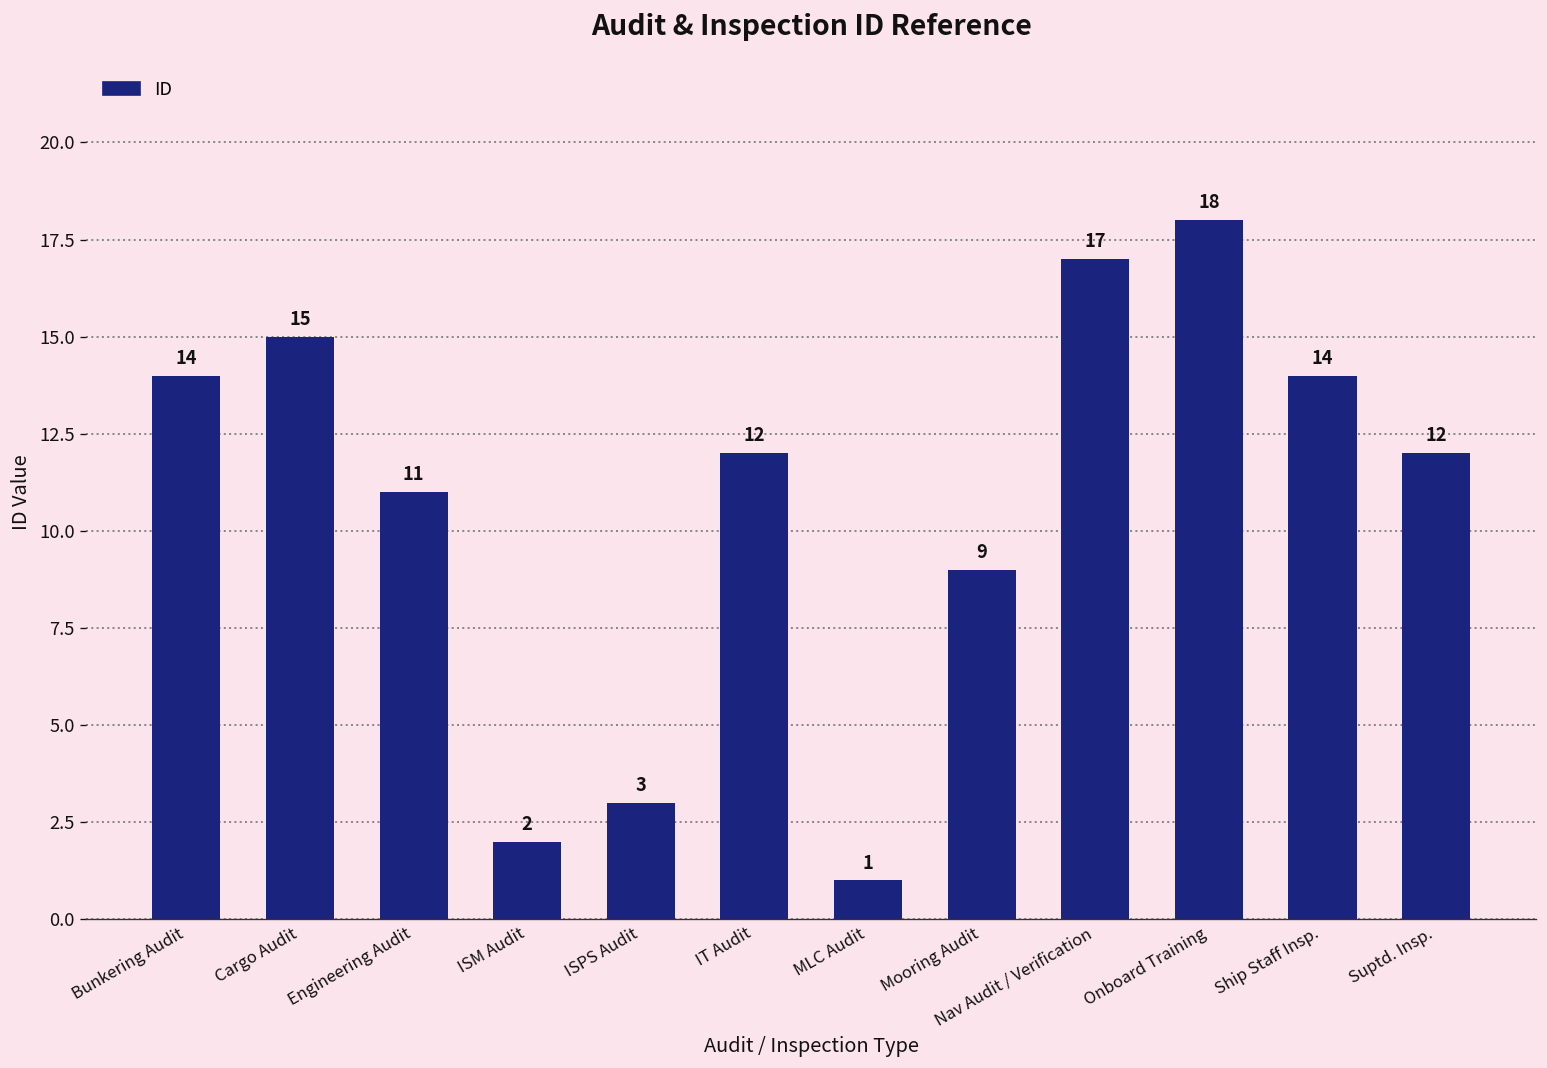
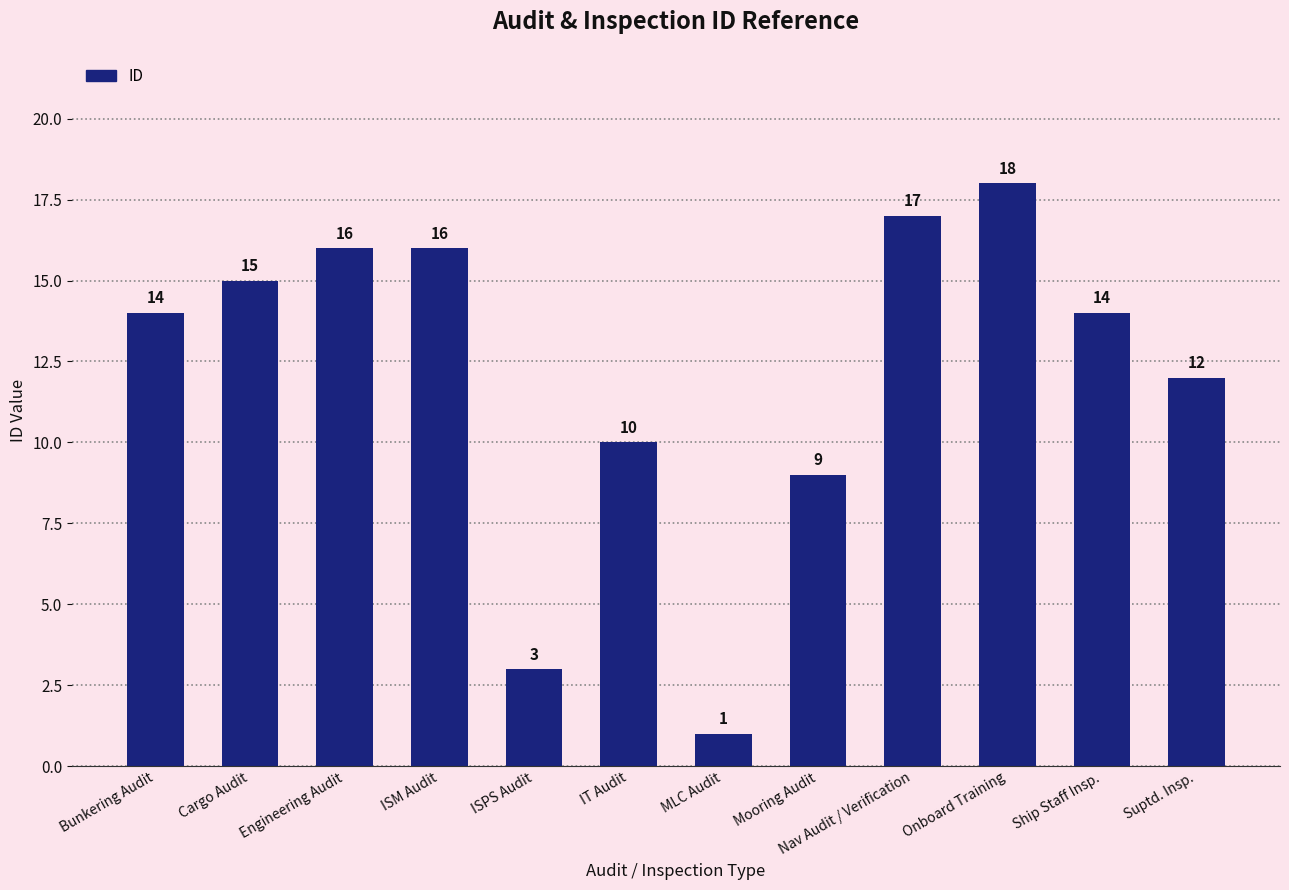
  {
    "Bunkering Audit": 14,
    "Cargo Audit": 15,
-   "Engineering Audit": 11,
-   "ISM Audit": 2,
+   "Engineering Audit": 16,
+   "ISM Audit": 16,
    "ISPS Audit": 3,
-   "IT Audit": 12,
+   "IT Audit": 10,
    "MLC Audit": 1,
    "Mooring Audit": 9,
    "Nav Audit / Verification": 17,
    "Onboard Training": 18,
    "Ship Staff Insp.": 14,
    "Suptd. Insp.": 12
  }
